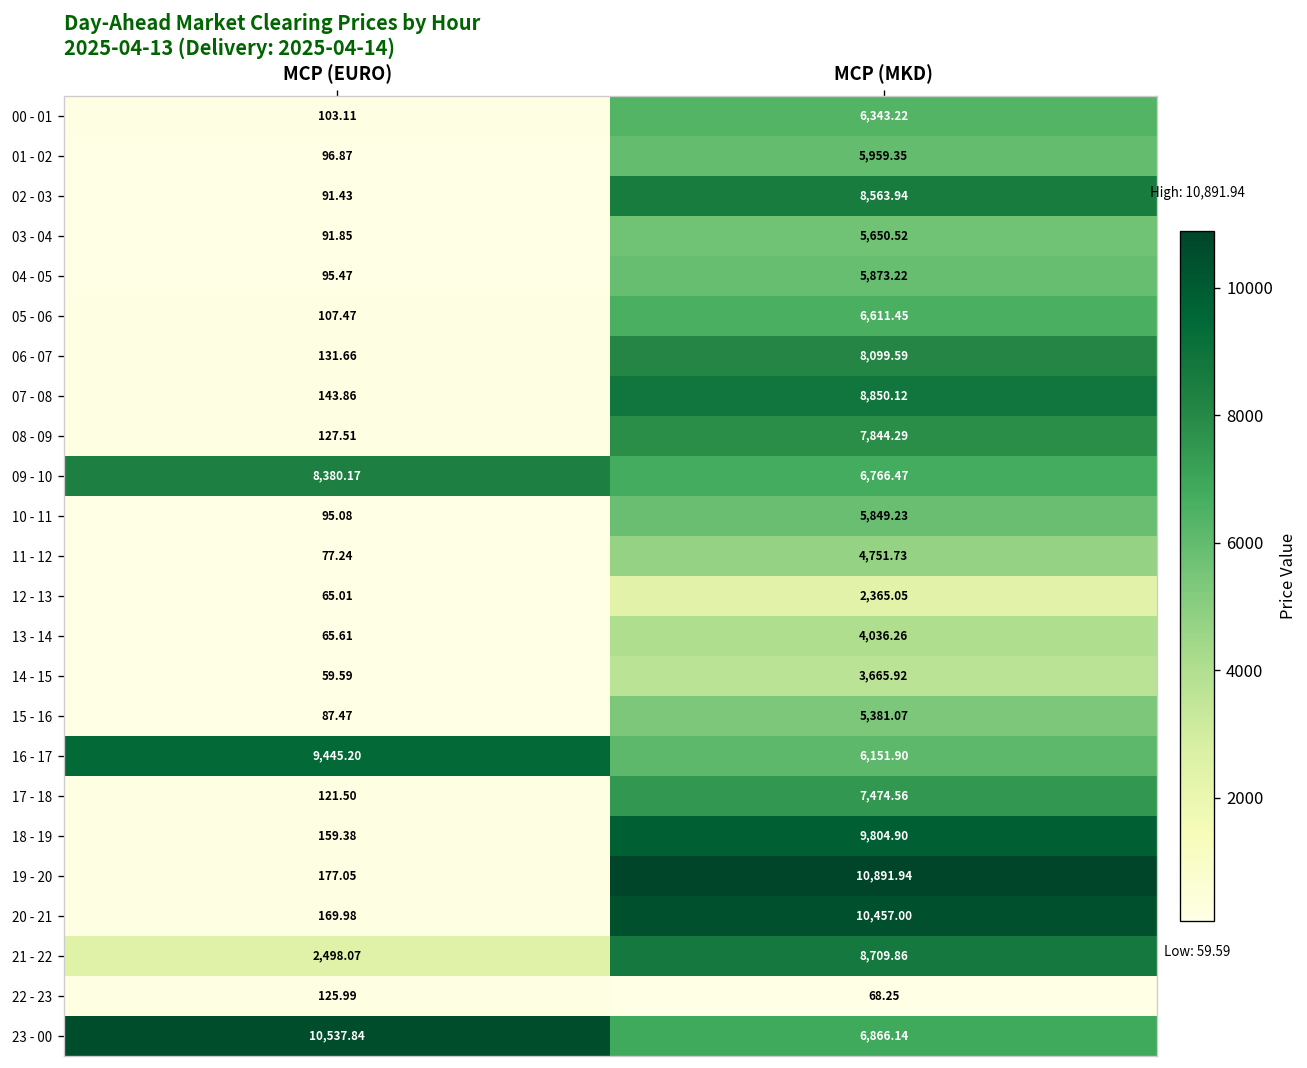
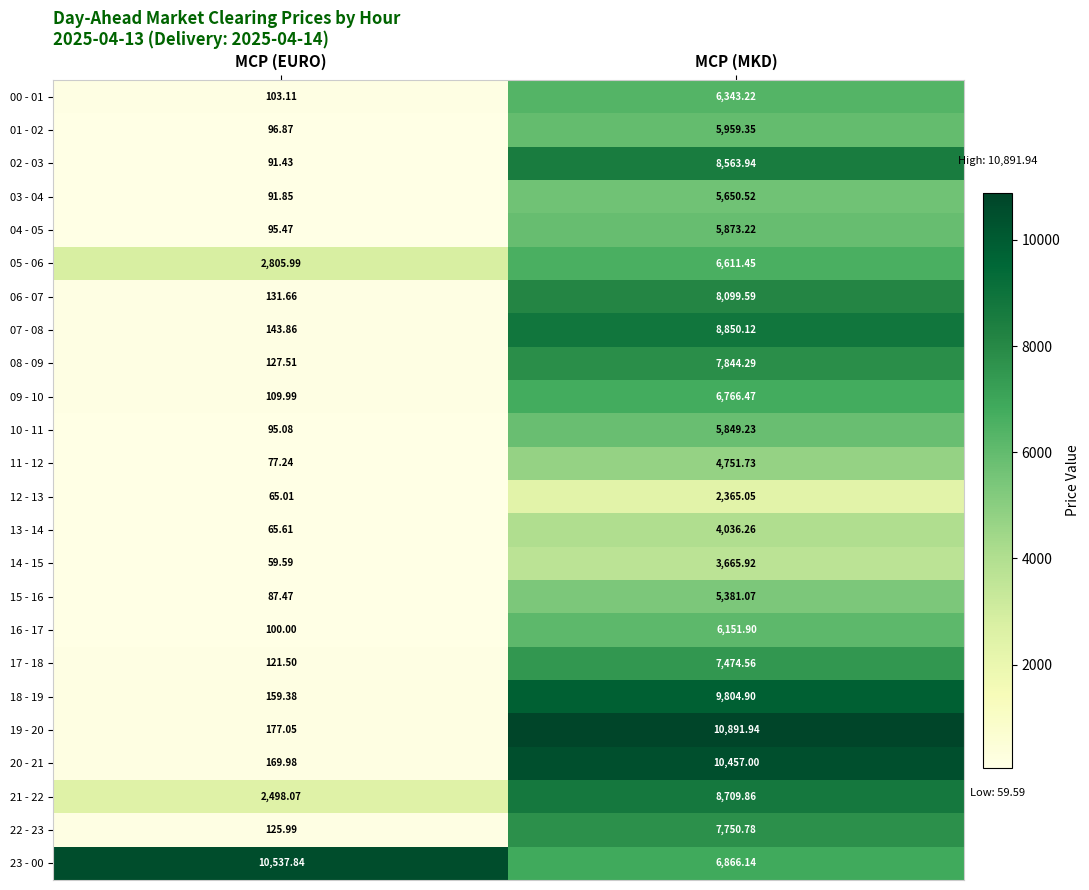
  {
    "00 - 01": {
      "MCP (EURO)": "103.11",
      "MCP (MKD)": "6,343.22"
    },
    "01 - 02": {
      "MCP (EURO)": "96.87",
      "MCP (MKD)": "5,959.35"
    },
    "02 - 03": {
      "MCP (EURO)": "91.43",
      "MCP (MKD)": "8,563.94"
    },
    "03 - 04": {
      "MCP (EURO)": "91.85",
      "MCP (MKD)": "5,650.52"
    },
    "04 - 05": {
      "MCP (EURO)": "95.47",
      "MCP (MKD)": "5,873.22"
    },
    "05 - 06": {
-     "MCP (EURO)": "107.47",
+     "MCP (EURO)": "2,805.99",
      "MCP (MKD)": "6,611.45"
    },
    "06 - 07": {
      "MCP (EURO)": "131.66",
      "MCP (MKD)": "8,099.59"
    },
    "07 - 08": {
      "MCP (EURO)": "143.86",
      "MCP (MKD)": "8,850.12"
    },
    "08 - 09": {
      "MCP (EURO)": "127.51",
      "MCP (MKD)": "7,844.29"
    },
    "09 - 10": {
-     "MCP (EURO)": "8,380.17",
+     "MCP (EURO)": "109.99",
      "MCP (MKD)": "6,766.47"
    },
    "10 - 11": {
      "MCP (EURO)": "95.08",
      "MCP (MKD)": "5,849.23"
    },
    "11 - 12": {
      "MCP (EURO)": "77.24",
      "MCP (MKD)": "4,751.73"
    },
    "12 - 13": {
      "MCP (EURO)": "65.01",
      "MCP (MKD)": "2,365.05"
    },
    "13 - 14": {
      "MCP (EURO)": "65.61",
      "MCP (MKD)": "4,036.26"
    },
    "14 - 15": {
      "MCP (EURO)": "59.59",
      "MCP (MKD)": "3,665.92"
    },
    "15 - 16": {
      "MCP (EURO)": "87.47",
      "MCP (MKD)": "5,381.07"
    },
    "16 - 17": {
-     "MCP (EURO)": "9,445.20",
+     "MCP (EURO)": "100.00",
      "MCP (MKD)": "6,151.90"
    },
    "17 - 18": {
      "MCP (EURO)": "121.50",
      "MCP (MKD)": "7,474.56"
    },
    "18 - 19": {
      "MCP (EURO)": "159.38",
      "MCP (MKD)": "9,804.90"
    },
    "19 - 20": {
      "MCP (EURO)": "177.05",
      "MCP (MKD)": "10,891.94"
    },
    "20 - 21": {
      "MCP (EURO)": "169.98",
      "MCP (MKD)": "10,457.00"
    },
    "21 - 22": {
      "MCP (EURO)": "2,498.07",
      "MCP (MKD)": "8,709.86"
    },
    "22 - 23": {
      "MCP (EURO)": "125.99",
-     "MCP (MKD)": "68.25"
+     "MCP (MKD)": "7,750.78"
    },
    "23 - 00": {
      "MCP (EURO)": "10,537.84",
      "MCP (MKD)": "6,866.14"
    }
  }
